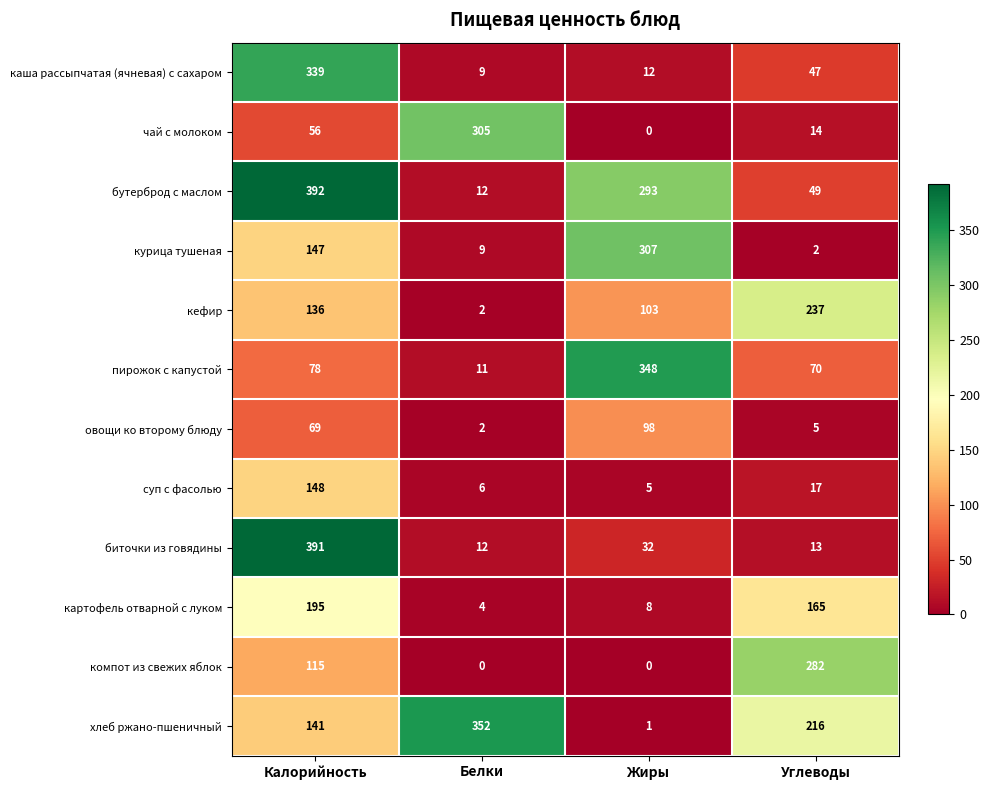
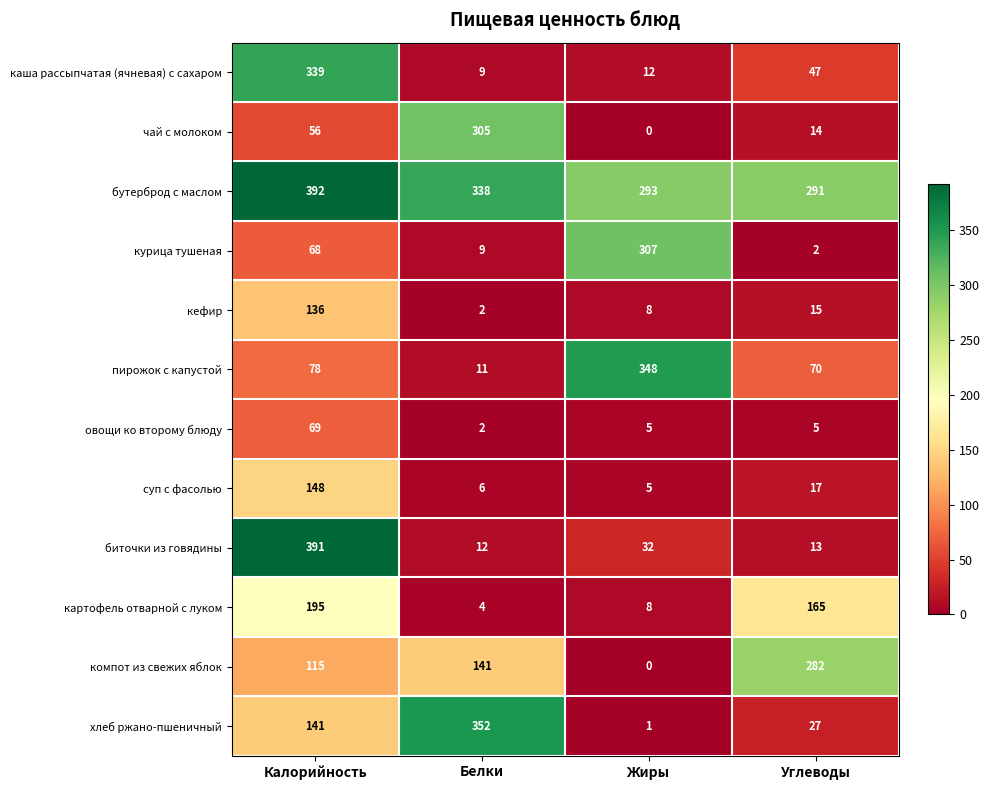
  {
    "каша рассыпчатая (ячневая) с сахаром": {
      "Калорийность": 339,
      "Белки": 9,
      "Жиры": 12,
      "Углеводы": 47
    },
    "чай с молоком": {
      "Калорийность": 56,
      "Белки": 305,
      "Жиры": 0,
      "Углеводы": 14
    },
    "бутерброд с маслом": {
      "Калорийность": 392,
-     "Белки": 12,
+     "Белки": 338,
      "Жиры": 293,
-     "Углеводы": 49
+     "Углеводы": 291
    },
    "курица тушеная": {
-     "Калорийность": 147,
+     "Калорийность": 68,
      "Белки": 9,
      "Жиры": 307,
      "Углеводы": 2
    },
    "кефир": {
      "Калорийность": 136,
      "Белки": 2,
-     "Жиры": 103,
-     "Углеводы": 237
+     "Жиры": 8,
+     "Углеводы": 15
    },
    "пирожок с капустой": {
      "Калорийность": 78,
      "Белки": 11,
      "Жиры": 348,
      "Углеводы": 70
    },
    "овощи ко второму блюду": {
      "Калорийность": 69,
      "Белки": 2,
-     "Жиры": 98,
+     "Жиры": 5,
      "Углеводы": 5
    },
    "суп с фасолью": {
      "Калорийность": 148,
      "Белки": 6,
      "Жиры": 5,
      "Углеводы": 17
    },
    "биточки из говядины": {
      "Калорийность": 391,
      "Белки": 12,
      "Жиры": 32,
      "Углеводы": 13
    },
    "картофель отварной с луком": {
      "Калорийность": 195,
      "Белки": 4,
      "Жиры": 8,
      "Углеводы": 165
    },
    "компот из свежих яблок": {
      "Калорийность": 115,
-     "Белки": 0,
+     "Белки": 141,
      "Жиры": 0,
      "Углеводы": 282
    },
    "хлеб ржано-пшеничный": {
      "Калорийность": 141,
      "Белки": 352,
      "Жиры": 1,
-     "Углеводы": 216
+     "Углеводы": 27
    }
  }
